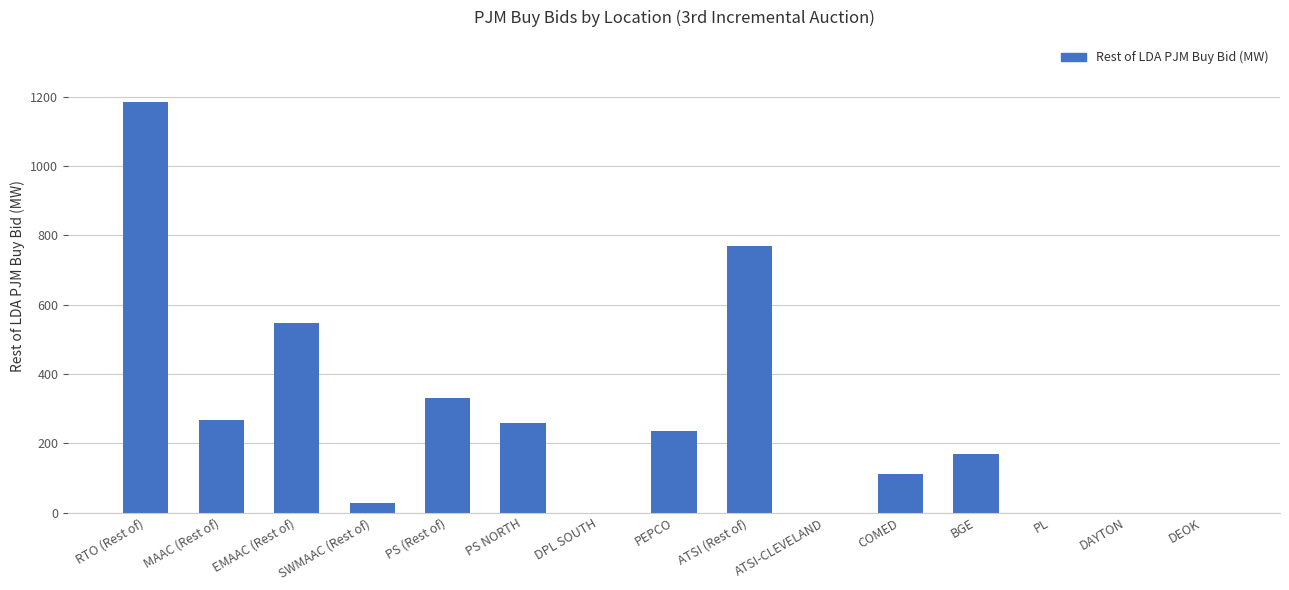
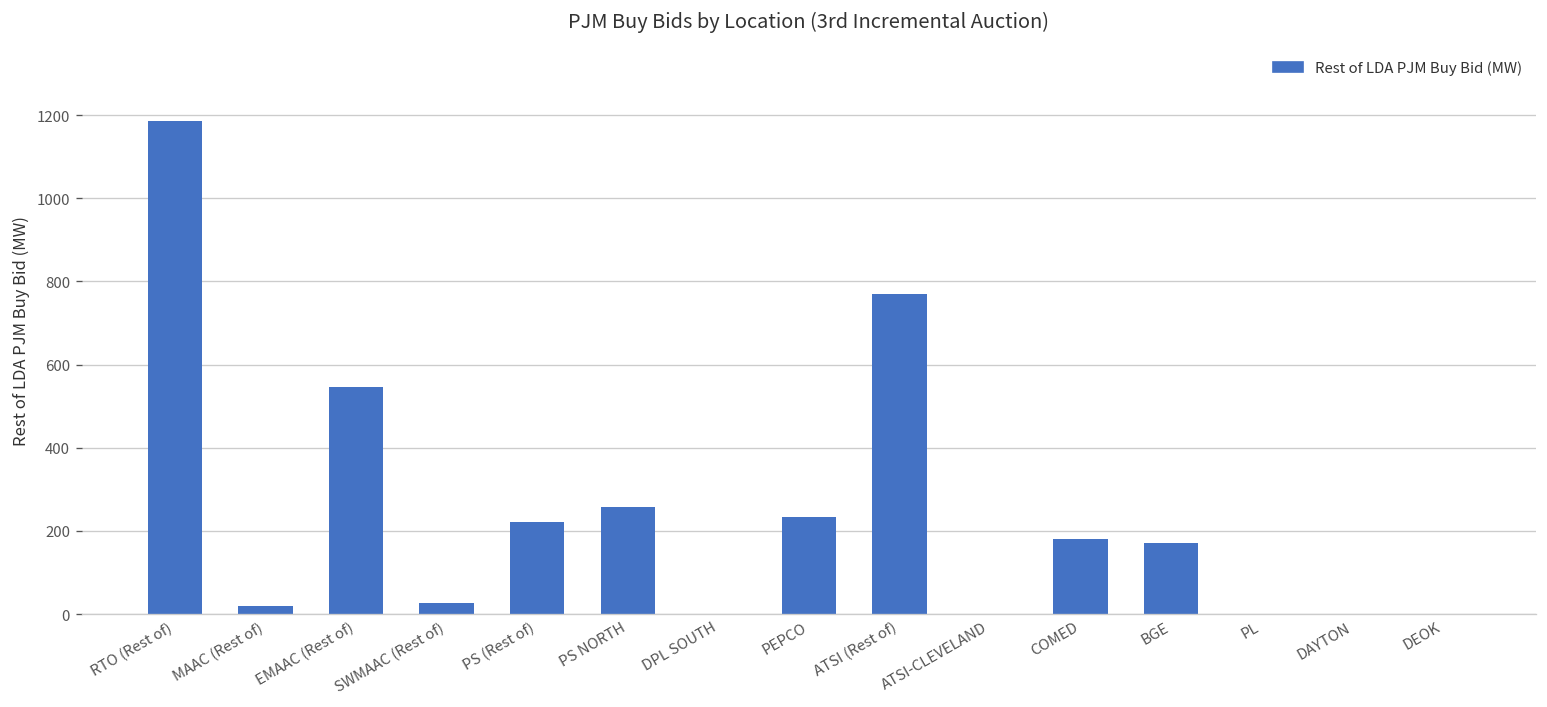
  {
    "RTO (Rest of)": 1190,
-   "MAAC (Rest of)": 270,
+   "MAAC (Rest of)": 20,
    "EMAAC (Rest of)": 550,
    "SWMAAC (Rest of)": 30,
-   "PS (Rest of)": 330,
+   "PS (Rest of)": 220,
    "PS NORTH": 260,
    "DPL SOUTH": 0,
    "PEPCO": 230,
    "ATSI (Rest of)": 770,
    "ATSI-CLEVELAND": 0,
-   "COMED": 110,
+   "COMED": 180,
    "BGE": 170,
    "PL": 0,
    "DAYTON": 0,
    "DEOK": 0
  }
